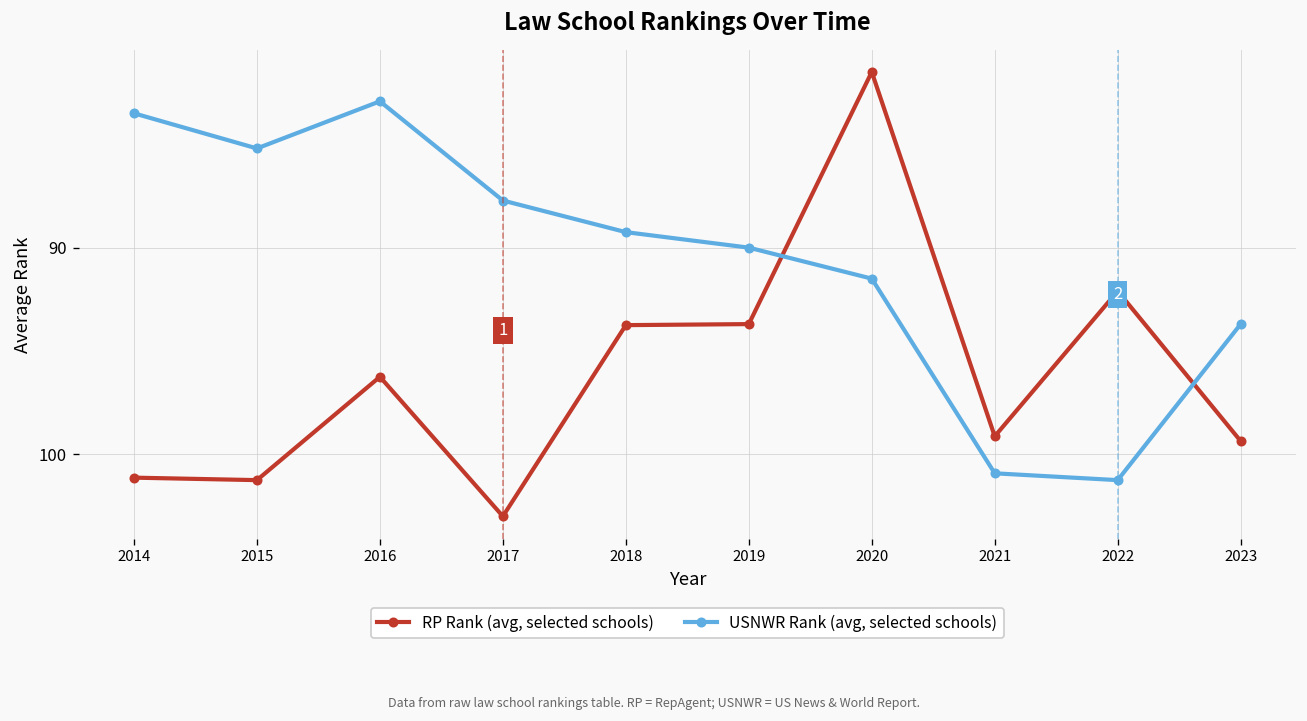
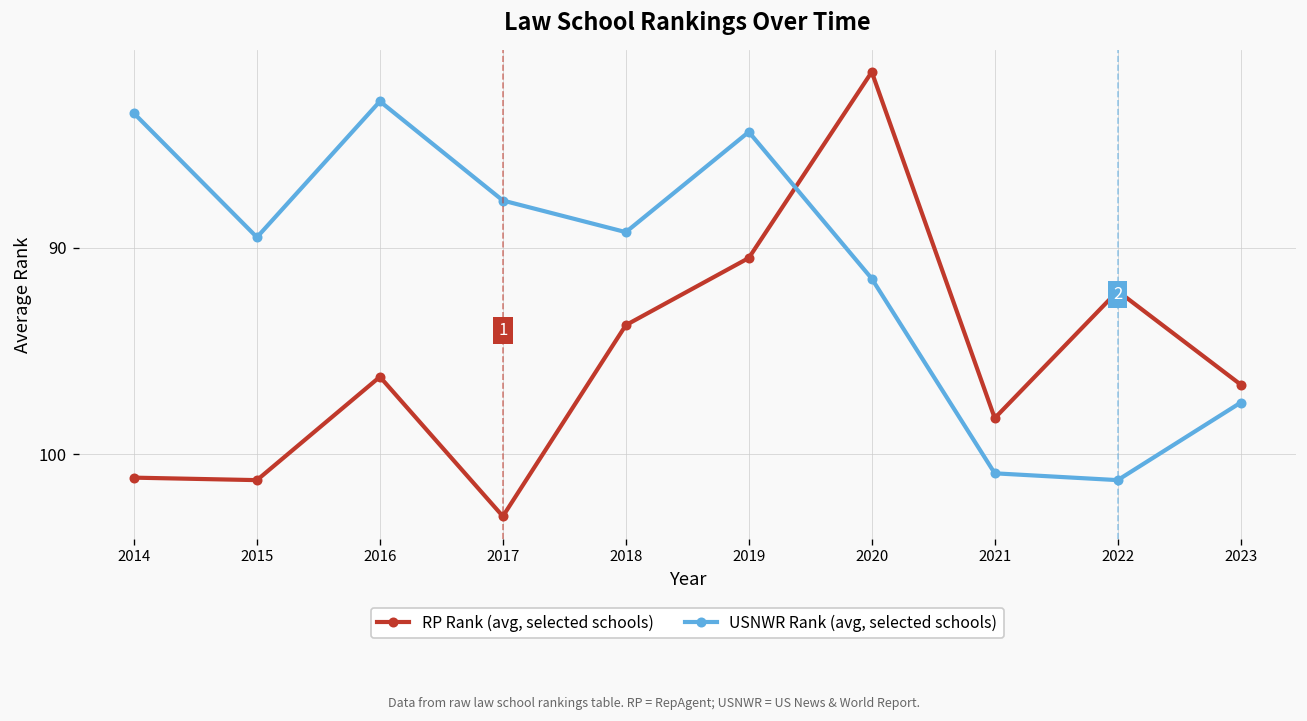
  {
    "RP Rank (avg, selected schools)": {
      "2014": 101.1,
      "2015": 101.3,
      "2016": 96.3,
      "2017": 103.0,
      "2018": 93.8,
-     "2019": 93.7,
+     "2019": 90.5,
      "2020": 81.5,
-     "2021": 99.1,
-     "2023": 99.4
+     "2021": 98.3,
+     "2023": 96.6
    },
    "USNWR Rank (avg, selected schools)": {
      "2014": 83.5,
-     "2015": 85.2,
+     "2015": 89.5,
      "2016": 82.9,
      "2017": 87.7,
      "2018": 89.3,
-     "2019": 90.0,
+     "2019": 84.4,
      "2020": 91.5,
      "2021": 100.9,
      "2022": 101.3,
-     "2023": 93.7
+     "2023": 97.5
    }
  }
